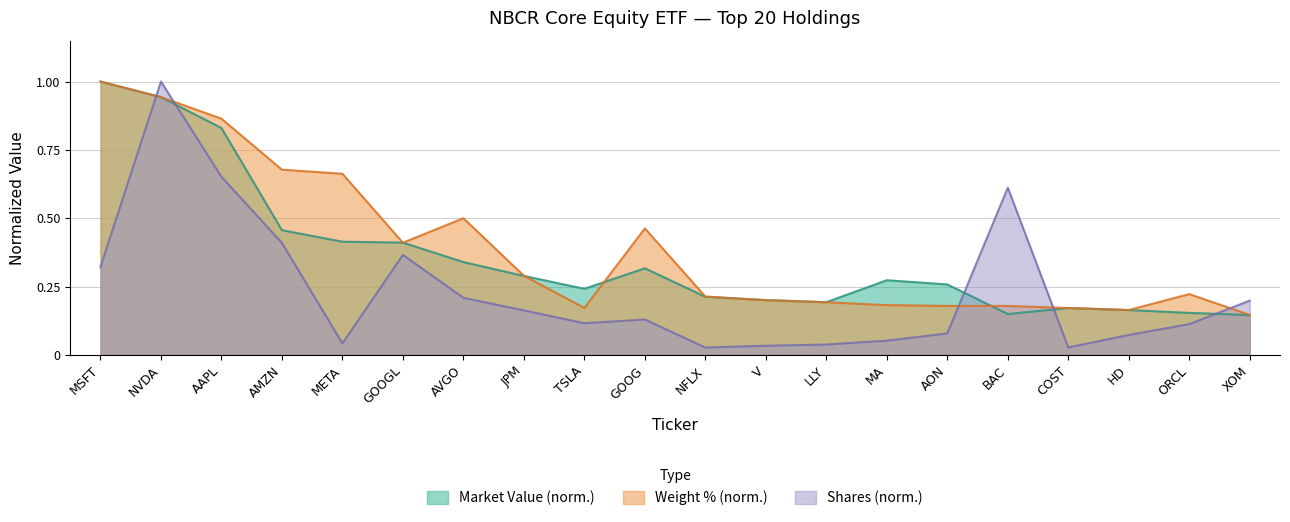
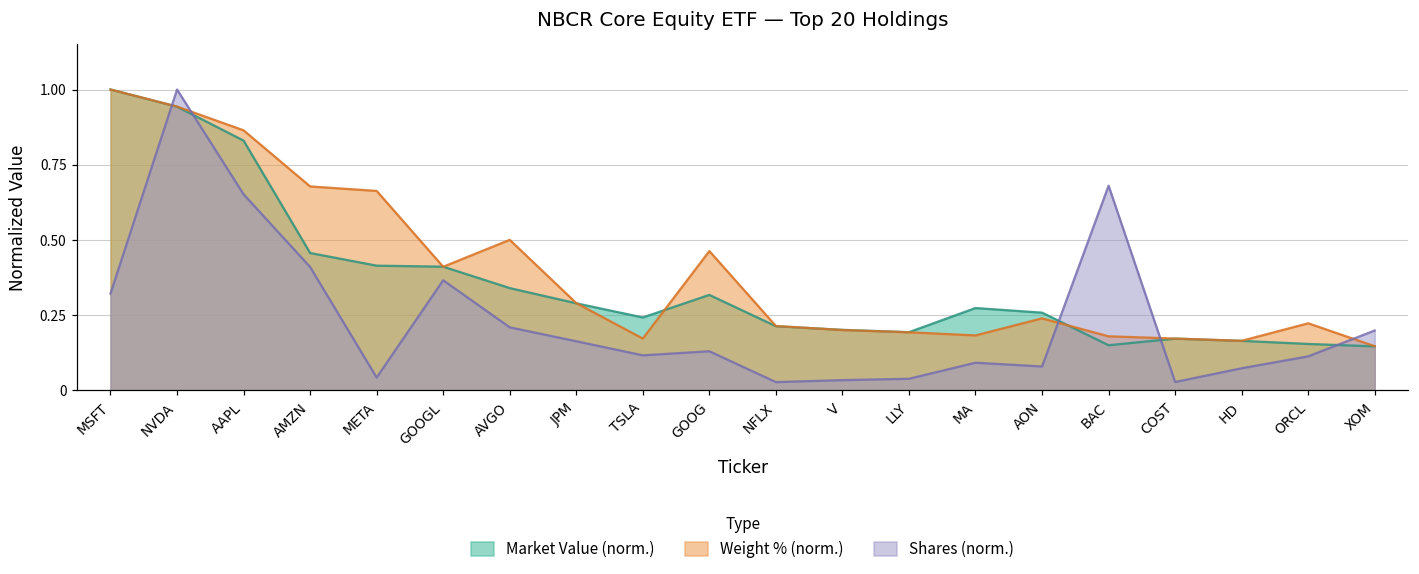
  {
    "Market Value (norm.)": {
      "AAPL": 0.83,
      "AMZN": 0.46,
      "META": 0.41,
      "AVGO": 0.34,
      "TSLA": 0.24,
      "GOOG": 0.32,
      "MA": 0.27,
      "AON": 0.26,
      "BAC": 0.15,
      "ORCL": 0.15
    },
    "Weight % (norm.)": {
      "AAPL": 0.86,
      "AMZN": 0.68,
      "META": 0.66,
      "AVGO": 0.50,
      "TSLA": 0.17,
      "GOOG": 0.46,
      "MA": 0.18,
-     "AON": 0.18,
+     "AON": 0.24,
      "BAC": 0.18,
      "ORCL": 0.22
    },
    "Shares (norm.)": {
      "MSFT": 0.32,
      "NVDA": 1.00,
      "AAPL": 0.65,
      "AMZN": 0.41,
      "META": 0.04,
      "GOOGL": 0.37,
      "AVGO": 0.21,
      "JPM": 0.16,
      "TSLA": 0.12,
      "GOOG": 0.13,
      "NFLX": 0.03,
      "V": 0.03,
      "LLY": 0.04,
-     "MA": 0.05,
+     "MA": 0.09,
      "AON": 0.08,
-     "BAC": 0.61,
+     "BAC": 0.68,
      "COST": 0.03,
      "HD": 0.07,
      "ORCL": 0.11,
      "XOM": 0.20
    }
  }
